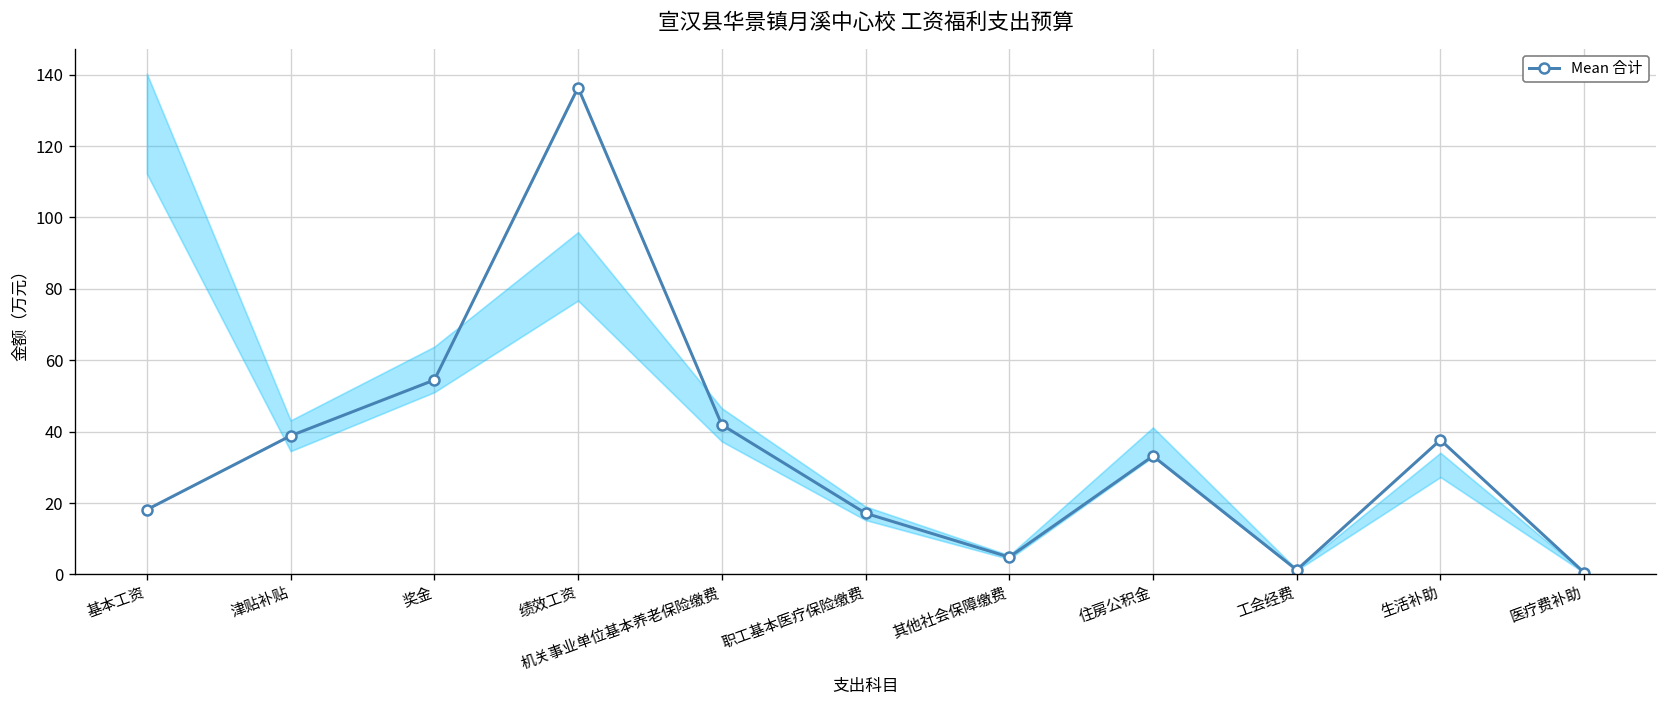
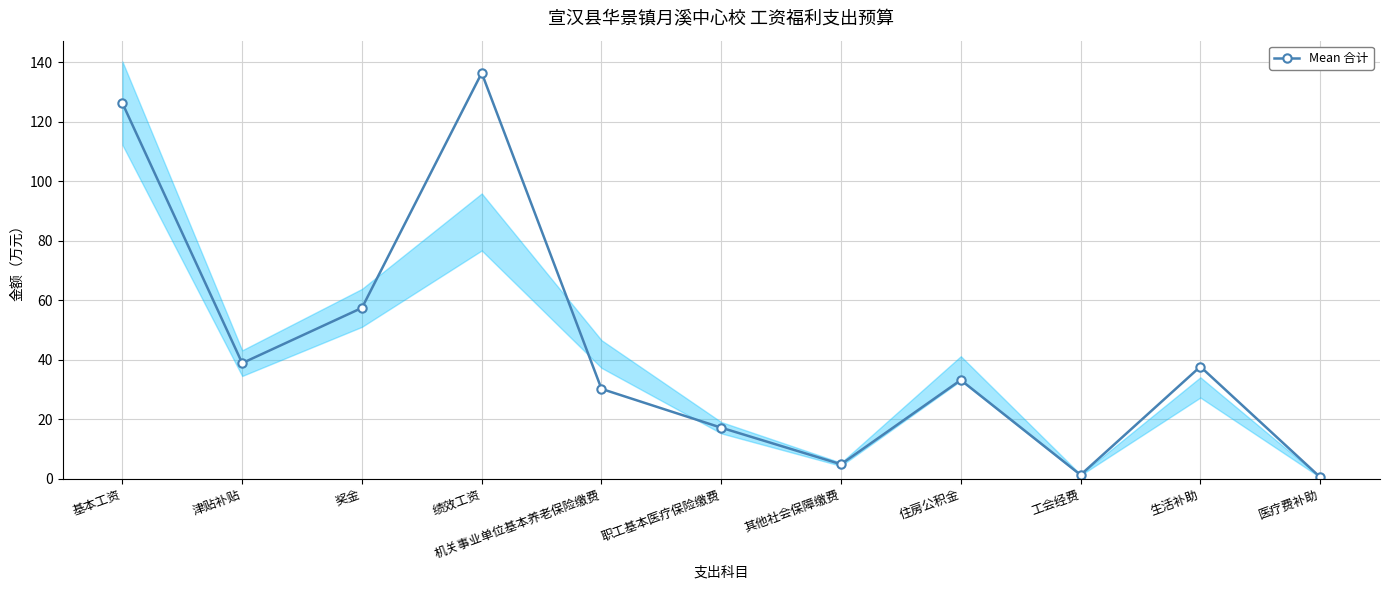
  {
    "Mean 合计": {
-     "基本工资": 18,
+     "基本工资": 126,
      "津贴补贴": 39,
-     "奖金": 54,
+     "奖金": 57,
      "绩效工资": 136,
-     "机关事业单位基本养老保险缴费": 42,
+     "机关事业单位基本养老保险缴费": 30,
      "职工基本医疗保险缴费": 17,
      "住房公积金": 33,
      "生活补助": 38
    }
  }
